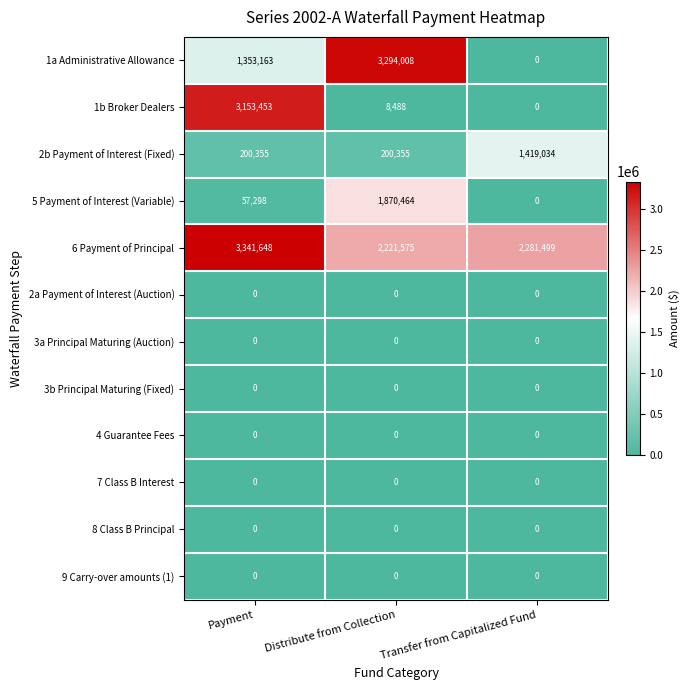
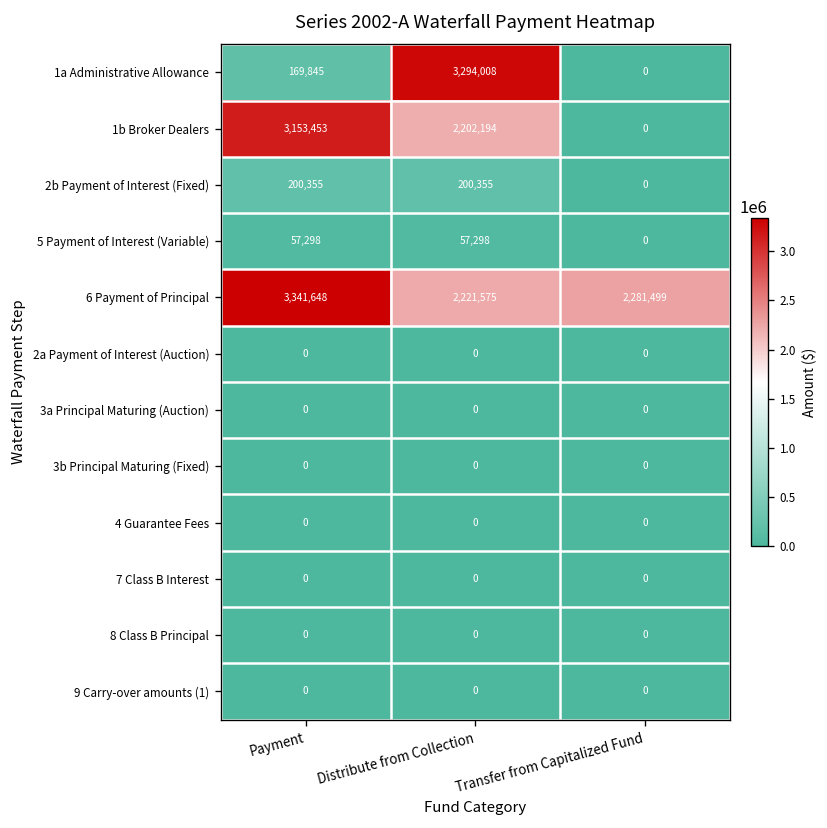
  {
    "1a Administrative Allowance": {
-     "Payment": "1,353,163",
+     "Payment": "169,845",
      "Distribute from Collection": "3,294,008",
      "Transfer from Capitalized Fund": "0"
    },
    "1b Broker Dealers": {
      "Payment": "3,153,453",
-     "Distribute from Collection": "8,488",
+     "Distribute from Collection": "2,202,194",
      "Transfer from Capitalized Fund": "0"
    },
    "2b Payment of Interest (Fixed)": {
      "Payment": "200,355",
      "Distribute from Collection": "200,355",
-     "Transfer from Capitalized Fund": "1,419,034"
+     "Transfer from Capitalized Fund": "0"
    },
    "5 Payment of Interest (Variable)": {
      "Payment": "57,298",
-     "Distribute from Collection": "1,870,464",
+     "Distribute from Collection": "57,298",
      "Transfer from Capitalized Fund": "0"
    },
    "6 Payment of Principal": {
      "Payment": "3,341,648",
      "Distribute from Collection": "2,221,575",
      "Transfer from Capitalized Fund": "2,281,499"
    },
    "2a Payment of Interest (Auction)": {
      "Payment": "0",
      "Distribute from Collection": "0",
      "Transfer from Capitalized Fund": "0"
    },
    "3a Principal Maturing (Auction)": {
      "Payment": "0",
      "Distribute from Collection": "0",
      "Transfer from Capitalized Fund": "0"
    },
    "3b Principal Maturing (Fixed)": {
      "Payment": "0",
      "Distribute from Collection": "0",
      "Transfer from Capitalized Fund": "0"
    },
    "4 Guarantee Fees": {
      "Payment": "0",
      "Distribute from Collection": "0",
      "Transfer from Capitalized Fund": "0"
    },
    "7 Class B Interest": {
      "Payment": "0",
      "Distribute from Collection": "0",
      "Transfer from Capitalized Fund": "0"
    },
    "8 Class B Principal": {
      "Payment": "0",
      "Distribute from Collection": "0",
      "Transfer from Capitalized Fund": "0"
    },
    "9 Carry-over amounts (1)": {
      "Payment": "0",
      "Distribute from Collection": "0",
      "Transfer from Capitalized Fund": "0"
    }
  }
